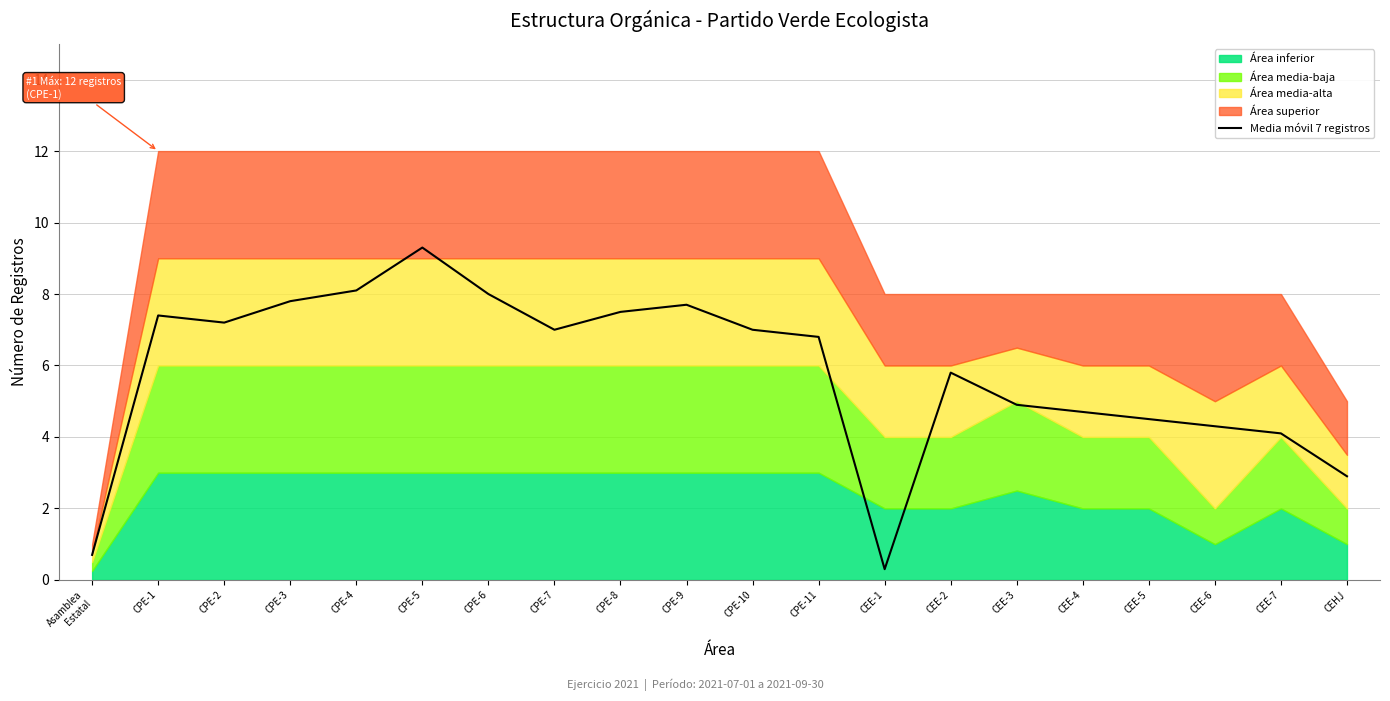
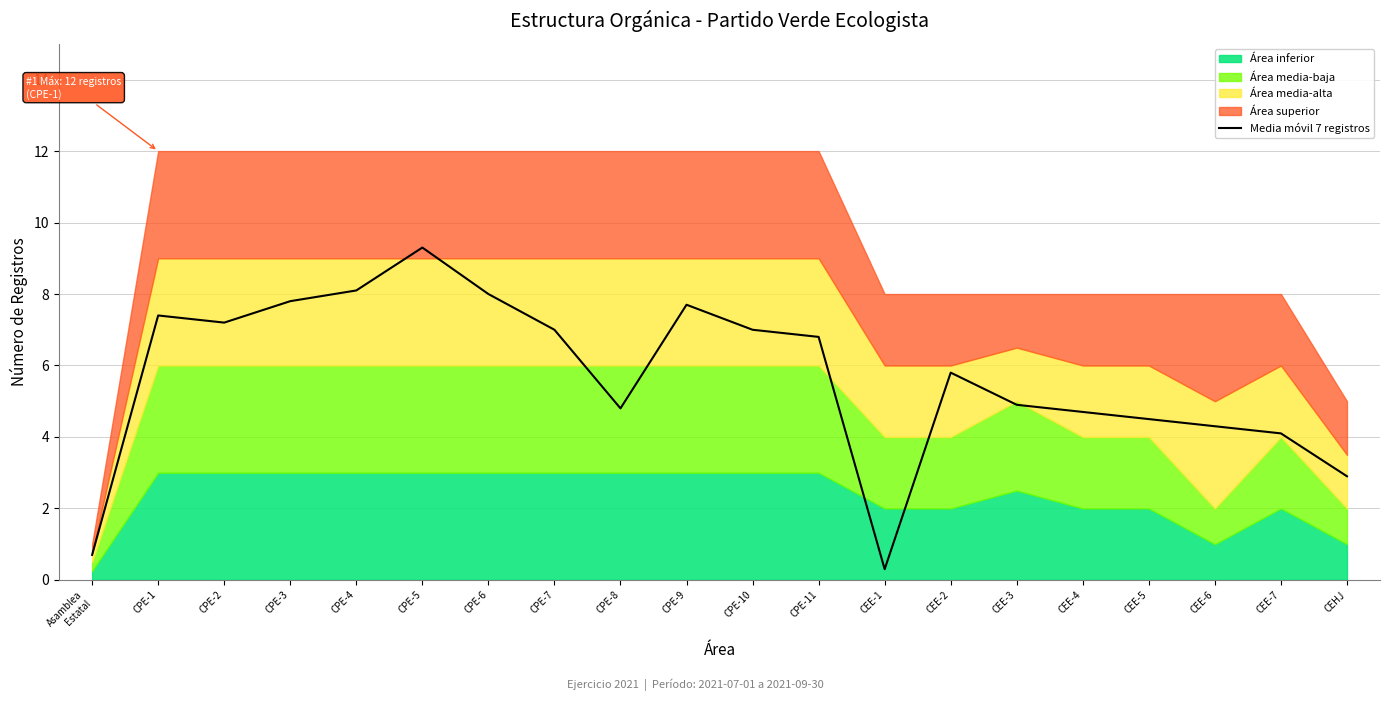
  {
    "Área inferior": {
      "Asamblea Estatal": 0.3,
      "CPE-1": 3.0,
      "CPE-2": 3.0,
      "CPE-3": 3.0,
      "CPE-4": 3.0,
      "CPE-5": 3.0,
      "CPE-6": 3.0,
      "CPE-7": 3.0,
      "CPE-8": 3.0,
      "CPE-9": 3.0,
      "CPE-10": 3.0,
      "CPE-11": 3.0,
      "CEE-1": 2.0,
      "CEE-2": 2.0,
      "CEE-3": 2.5,
      "CEE-4": 2.0,
      "CEE-5": 2.0,
      "CEE-6": 1.0,
      "CEE-7": 2.0,
      "CEHJ": 1.0
    },
    "Media móvil 7 registros": {
      "CPE-1": 7.4,
      "CPE-2": 7.2,
      "CPE-3": 7.8,
      "CPE-4": 8.1,
      "CPE-5": 9.3,
      "CPE-6": 8.0,
      "CPE-7": 7.0,
-     "CPE-8": 7.5,
+     "CPE-8": 4.8,
      "CPE-9": 7.7,
      "CPE-10": 7.0,
      "CPE-11": 6.8,
      "CEE-1": 0.3,
      "CEE-2": 5.8,
      "CEE-3": 4.9,
      "CEE-4": 4.7,
      "CEE-5": 4.5,
      "CEE-6": 4.3,
      "CEE-7": 4.1,
      "CEHJ": 2.9
    },
    "Área media-alta": {
      "CPE-1": 3.0,
      "CPE-2": 3.0,
      "CPE-3": 3.0,
      "CPE-4": 3.0,
      "CPE-5": 3.0,
      "CPE-6": 3.0,
      "CPE-7": 3.0,
      "CPE-8": 3.0,
      "CPE-9": 3.0,
      "CPE-10": 3.0,
      "CPE-11": 3.0,
      "CEE-1": 2.0,
      "CEE-2": 2.0,
      "CEE-3": 1.5,
      "CEE-4": 2.0,
      "CEE-5": 2.0,
      "CEE-6": 3.0,
      "CEE-7": 2.0,
      "CEHJ": 1.5
    }
  }
